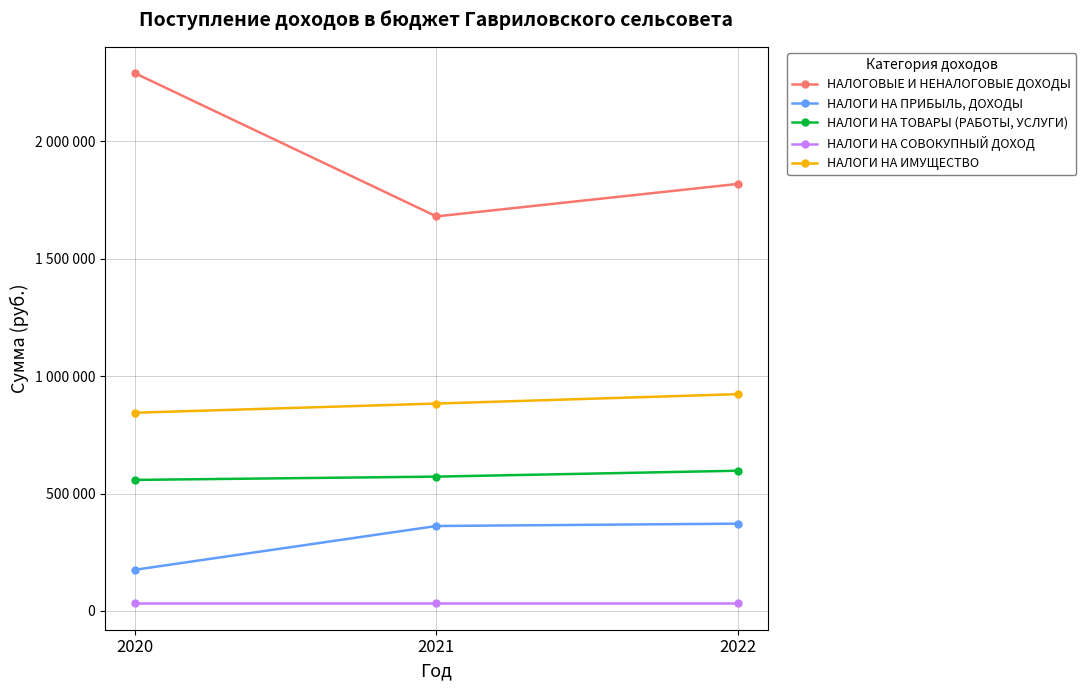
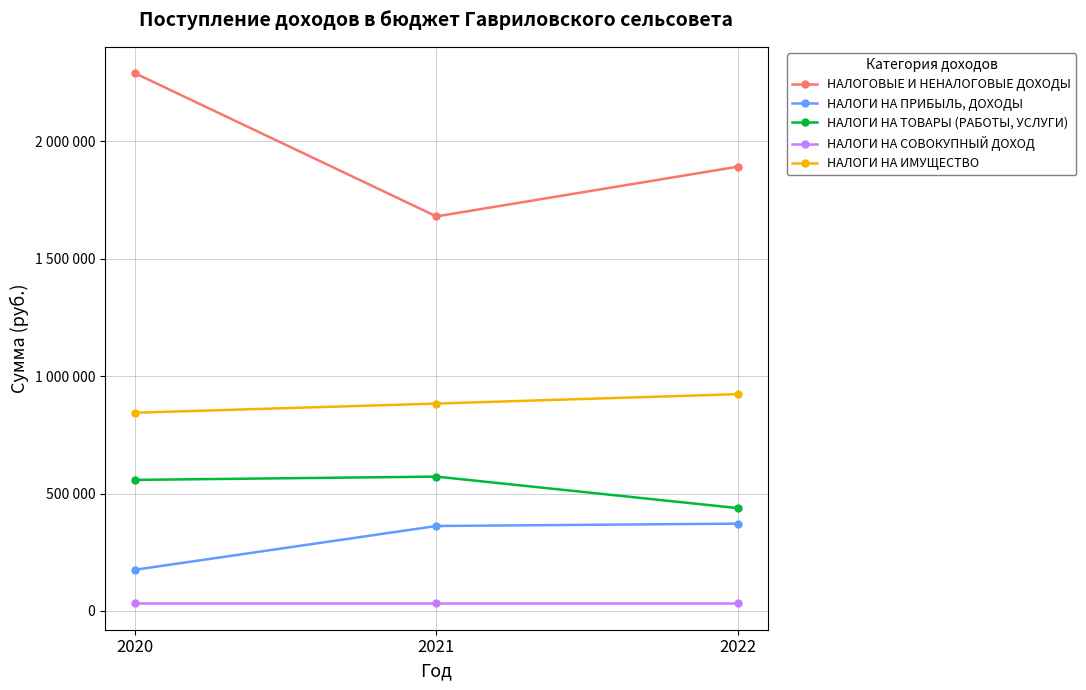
  {
    "НАЛОГОВЫЕ И НЕНАЛОГОВЫЕ ДОХОДЫ": {
      "2020": 2290000,
      "2021": 1680000,
-     "2022": 1820000
+     "2022": 1890000
    },
    "НАЛОГИ НА ПРИБЫЛЬ, ДОХОДЫ": {
      "2020": 180000,
      "2021": 360000,
      "2022": 370000
    },
    "НАЛОГИ НА ТОВАРЫ (РАБОТЫ, УСЛУГИ)": {
      "2020": 560000,
      "2021": 570000,
-     "2022": 600000
+     "2022": 440000
    },
    "НАЛОГИ НА СОВОКУПНЫЙ ДОХОД": {
      "2020": 30000,
      "2021": 30000,
      "2022": 30000
    },
    "НАЛОГИ НА ИМУЩЕСТВО": {
      "2020": 840000,
      "2021": 880000,
      "2022": 920000
    }
  }
